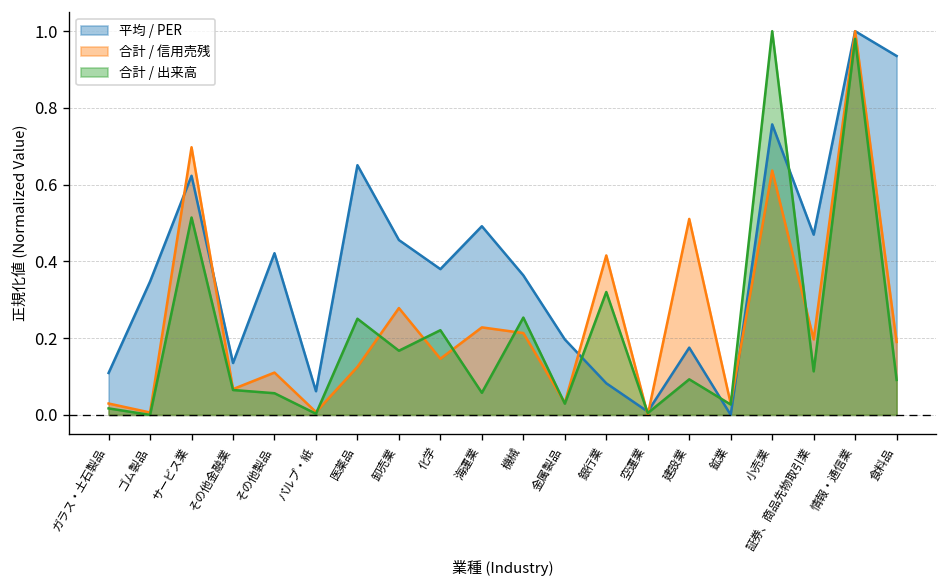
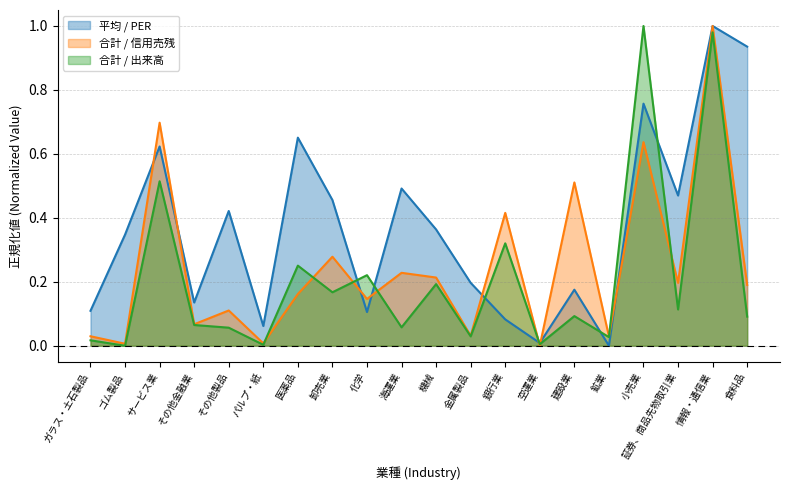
  {
    "平均 / PER": {
      "ガラス・土石製品": 0.11,
      "ゴム製品": 0.35,
      "サービス業": 0.62,
      "その他金融業": 0.14,
      "その他製品": 0.42,
      "パルプ・紙": 0.06,
      "医薬品": 0.65,
      "卸売業": 0.46,
-     "化学": 0.38,
+     "化学": 0.11,
      "海運業": 0.49,
      "機械": 0.36,
      "金属製品": 0.20,
      "銀行業": 0.08,
      "建設業": 0.18,
      "鉱業": 0.00,
      "小売業": 0.76,
      "証券、商品先物取引業": 0.47,
      "食料品": 0.94
    },
    "合計 / 信用売残": {
      "ガラス・土石製品": 0.03,
      "サービス業": 0.70,
      "その他製品": 0.11,
-     "医薬品": 0.13,
+     "医薬品": 0.16,
      "卸売業": 0.28,
      "化学": 0.15,
      "海運業": 0.23,
      "機械": 0.21,
      "銀行業": 0.42,
      "建設業": 0.51,
      "小売業": 0.64,
      "証券、商品先物取引業": 0.20,
      "食料品": 0.19
    },
    "合計 / 出来高": {
      "ガラス・土石製品": 0.02,
      "サービス業": 0.51,
      "その他製品": 0.06,
      "医薬品": 0.25,
      "卸売業": 0.17,
      "化学": 0.22,
      "海運業": 0.06,
-     "機械": 0.25,
+     "機械": 0.19,
      "銀行業": 0.32,
      "建設業": 0.09,
      "小売業": 1.00,
      "証券、商品先物取引業": 0.11,
      "情報・通信業": 0.98,
      "食料品": 0.09
    }
  }
